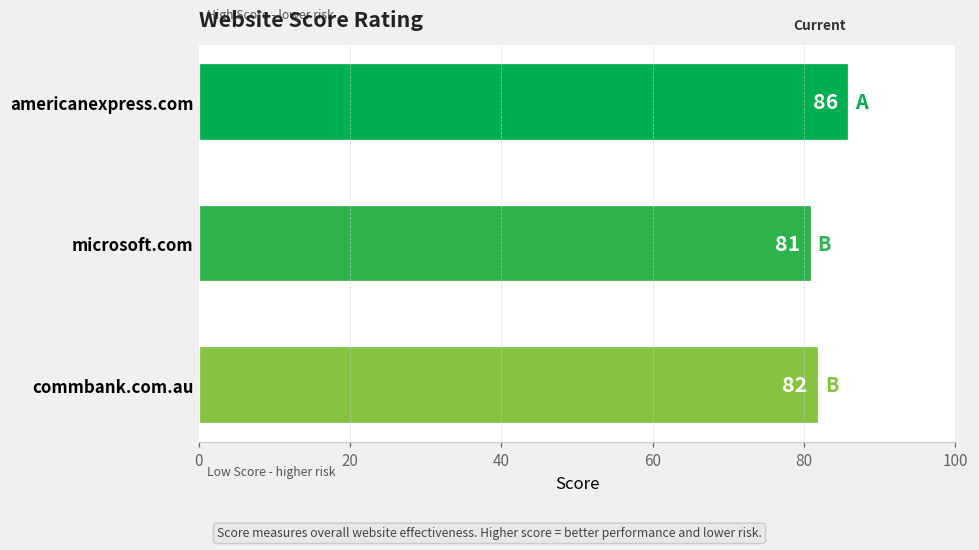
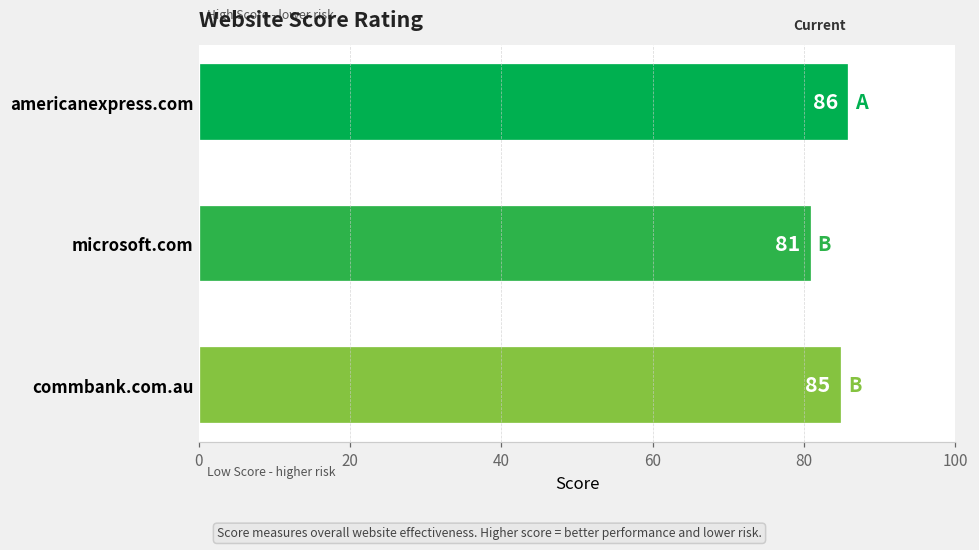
  {
    "americanexpress.com": 86,
    "microsoft.com": 81,
-   "commbank.com.au": 82
+   "commbank.com.au": 85
  }
